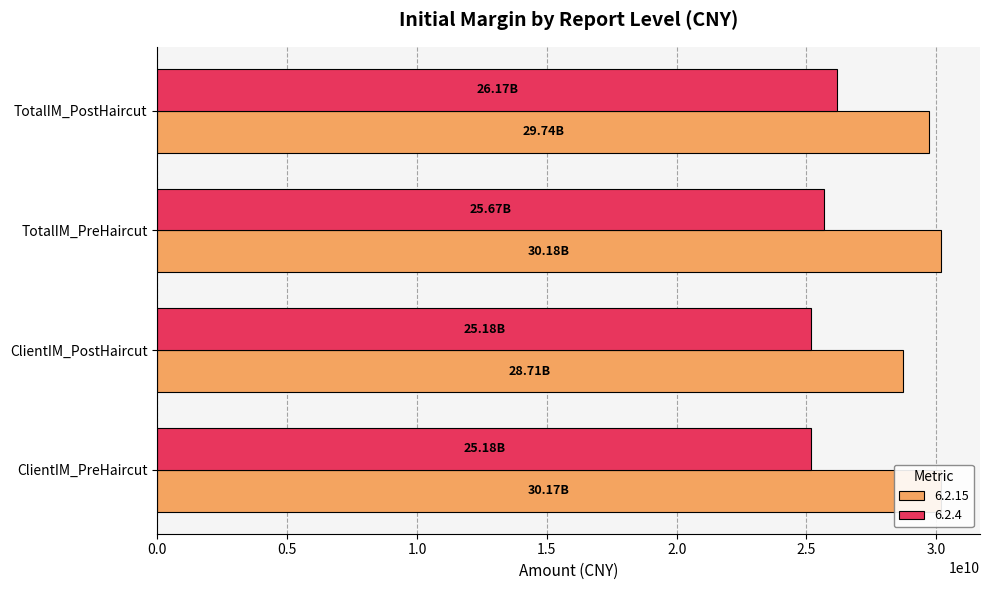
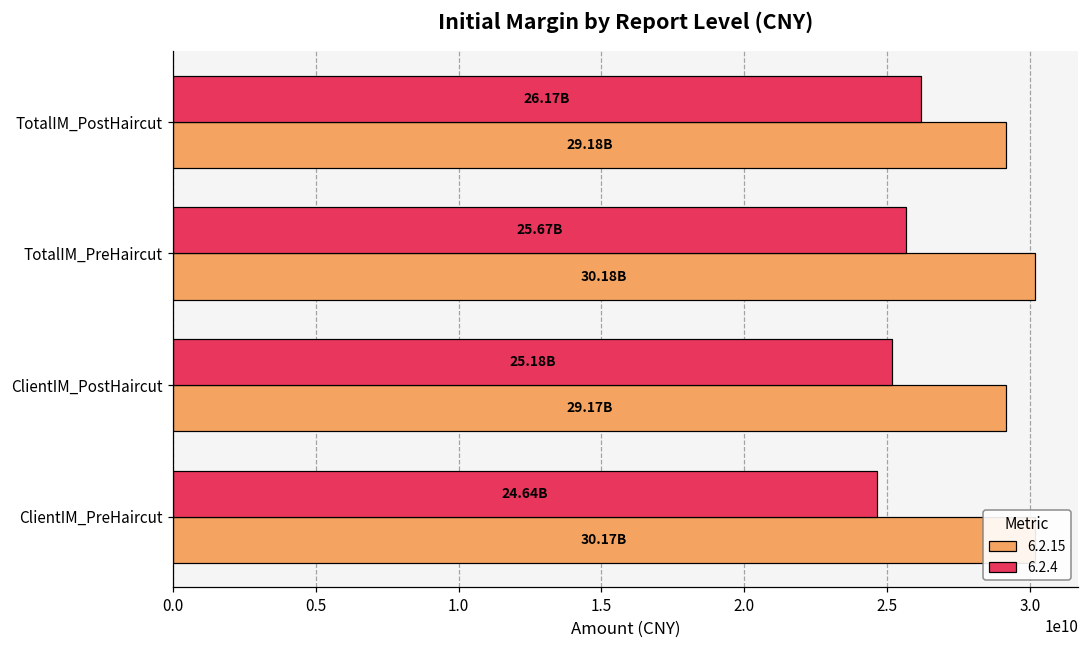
  {
    "6.2.15": {
-     "TotalIM_PostHaircut": "29.74B",
+     "TotalIM_PostHaircut": "29.18B",
      "TotalIM_PreHaircut": "30.18B",
-     "ClientIM_PostHaircut": "28.71B"
+     "ClientIM_PostHaircut": "29.17B"
    },
    "6.2.4": {
      "TotalIM_PostHaircut": "26.17B",
      "TotalIM_PreHaircut": "25.67B",
      "ClientIM_PostHaircut": "25.18B",
-     "ClientIM_PreHaircut": "25.18B"
+     "ClientIM_PreHaircut": "24.64B"
    }
  }
